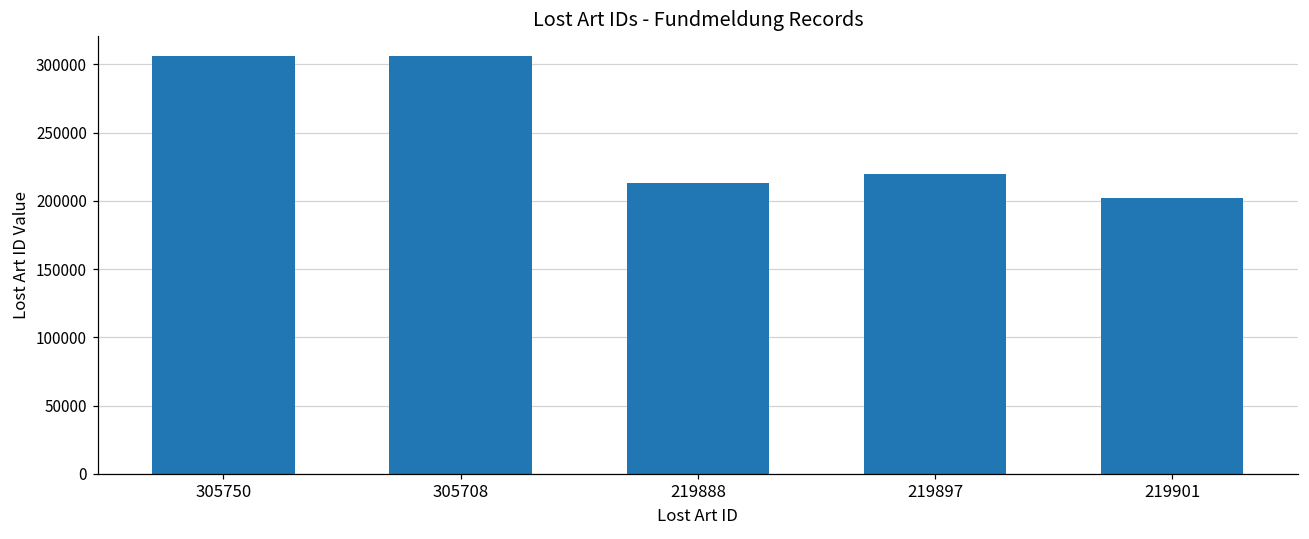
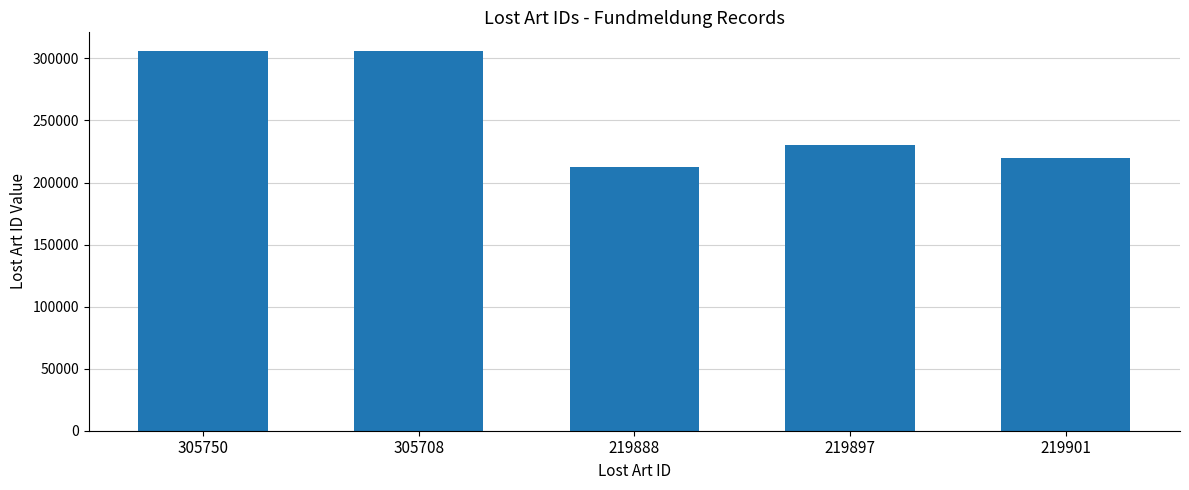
  {
    "305750": 306000,
    "305708": 306000,
    "219888": 213000,
-   "219897": 220000,
-   "219901": 202000
+   "219897": 230000,
+   "219901": 220000
  }
